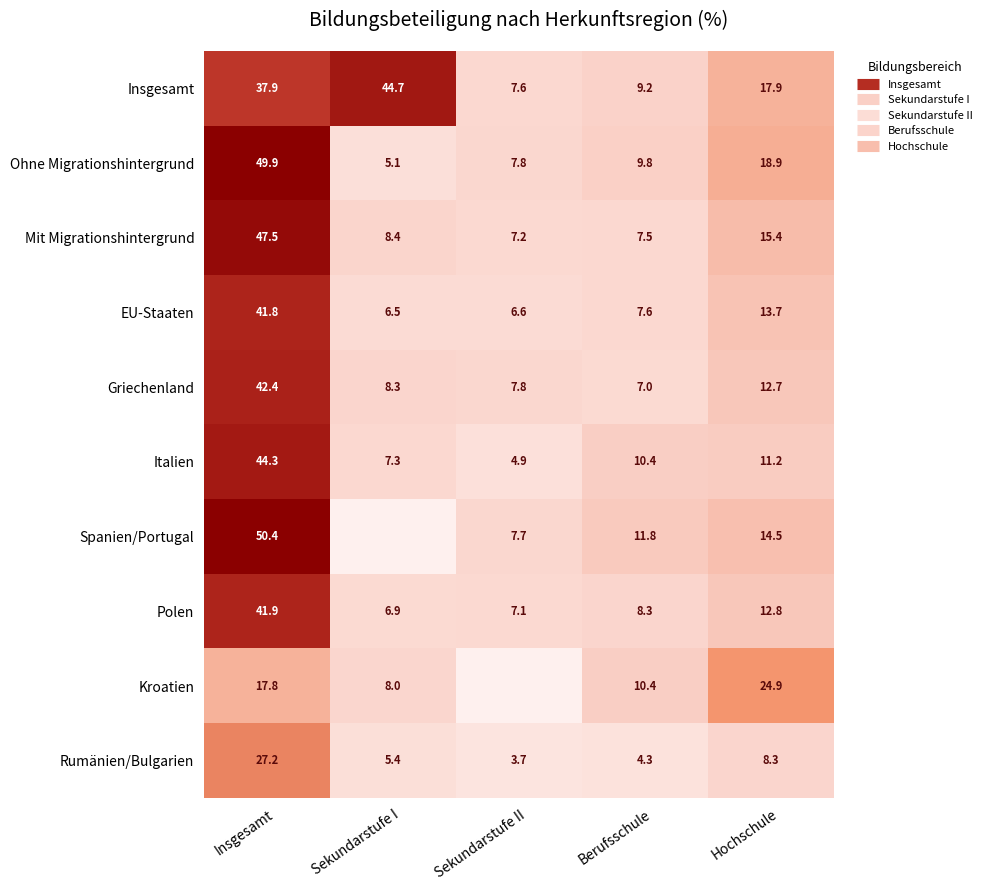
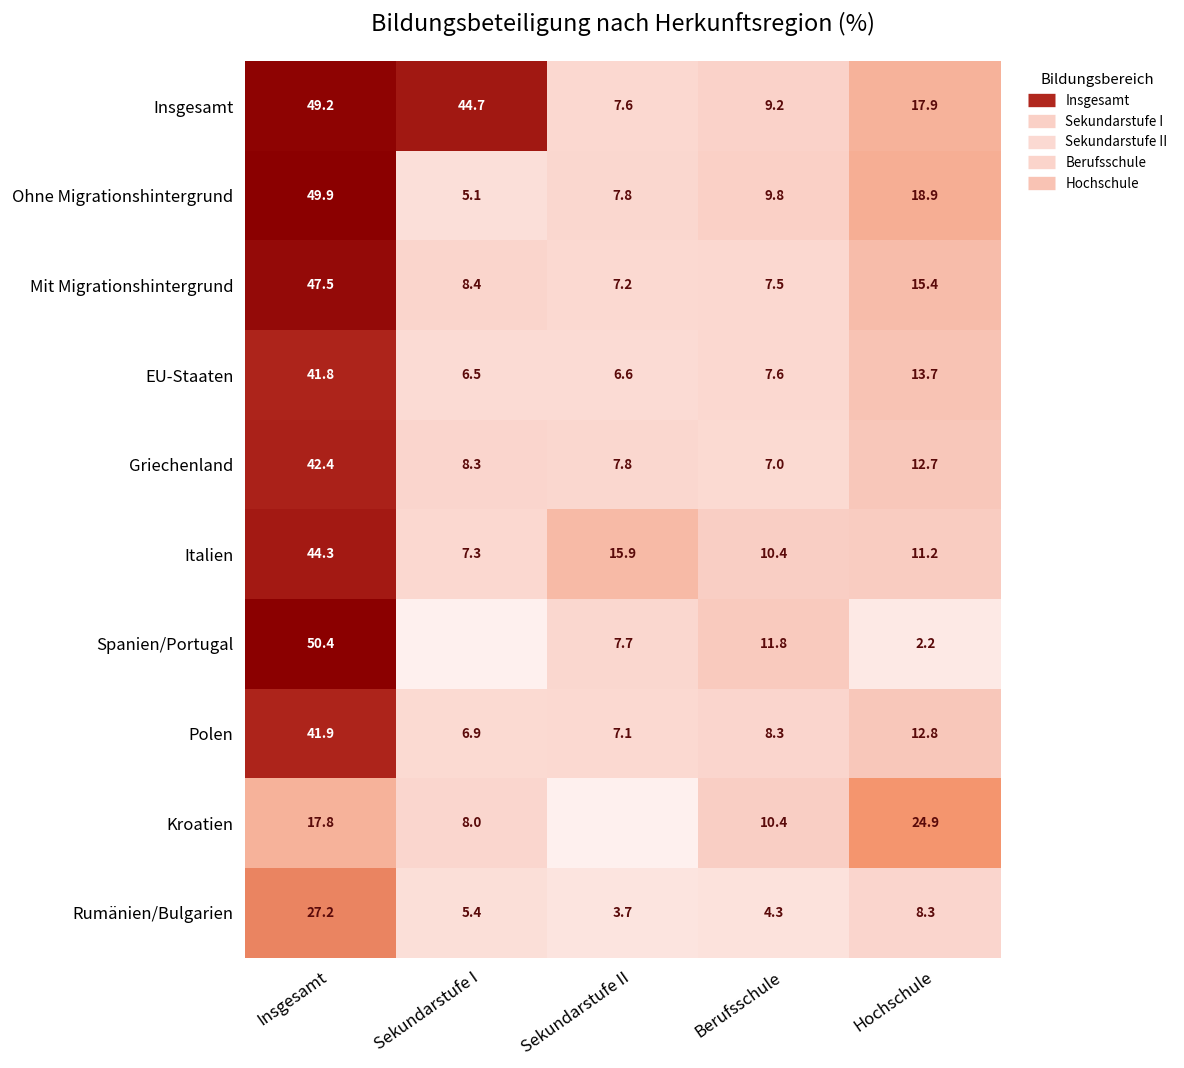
  {
    "Insgesamt": {
-     "Insgesamt": 37.9,
+     "Insgesamt": 49.2,
      "Sekundarstufe I": 44.7,
      "Sekundarstufe II": 7.6,
      "Berufsschule": 9.2,
      "Hochschule": 17.9
    },
    "Ohne Migrationshintergrund": {
      "Insgesamt": 49.9,
      "Sekundarstufe I": 5.1,
      "Sekundarstufe II": 7.8,
      "Berufsschule": 9.8,
      "Hochschule": 18.9
    },
    "Mit Migrationshintergrund": {
      "Insgesamt": 47.5,
      "Sekundarstufe I": 8.4,
      "Sekundarstufe II": 7.2,
      "Berufsschule": 7.5,
      "Hochschule": 15.4
    },
    "EU-Staaten": {
      "Insgesamt": 41.8,
      "Sekundarstufe I": 6.5,
      "Sekundarstufe II": 6.6,
      "Berufsschule": 7.6,
      "Hochschule": 13.7
    },
    "Griechenland": {
      "Insgesamt": 42.4,
      "Sekundarstufe I": 8.3,
      "Sekundarstufe II": 7.8,
      "Berufsschule": 7.0,
      "Hochschule": 12.7
    },
    "Italien": {
      "Insgesamt": 44.3,
      "Sekundarstufe I": 7.3,
-     "Sekundarstufe II": 4.9,
+     "Sekundarstufe II": 15.9,
      "Berufsschule": 10.4,
      "Hochschule": 11.2
    },
    "Spanien/Portugal": {
      "Insgesamt": 50.4,
      "Sekundarstufe II": 7.7,
      "Berufsschule": 11.8,
-     "Hochschule": 14.5
+     "Hochschule": 2.2
    },
    "Polen": {
      "Insgesamt": 41.9,
      "Sekundarstufe I": 6.9,
      "Sekundarstufe II": 7.1,
      "Berufsschule": 8.3,
      "Hochschule": 12.8
    },
    "Kroatien": {
      "Insgesamt": 17.8,
      "Sekundarstufe I": 8.0,
      "Berufsschule": 10.4,
      "Hochschule": 24.9
    },
    "Rumänien/Bulgarien": {
      "Insgesamt": 27.2,
      "Sekundarstufe I": 5.4,
      "Sekundarstufe II": 3.7,
      "Berufsschule": 4.3,
      "Hochschule": 8.3
    }
  }
